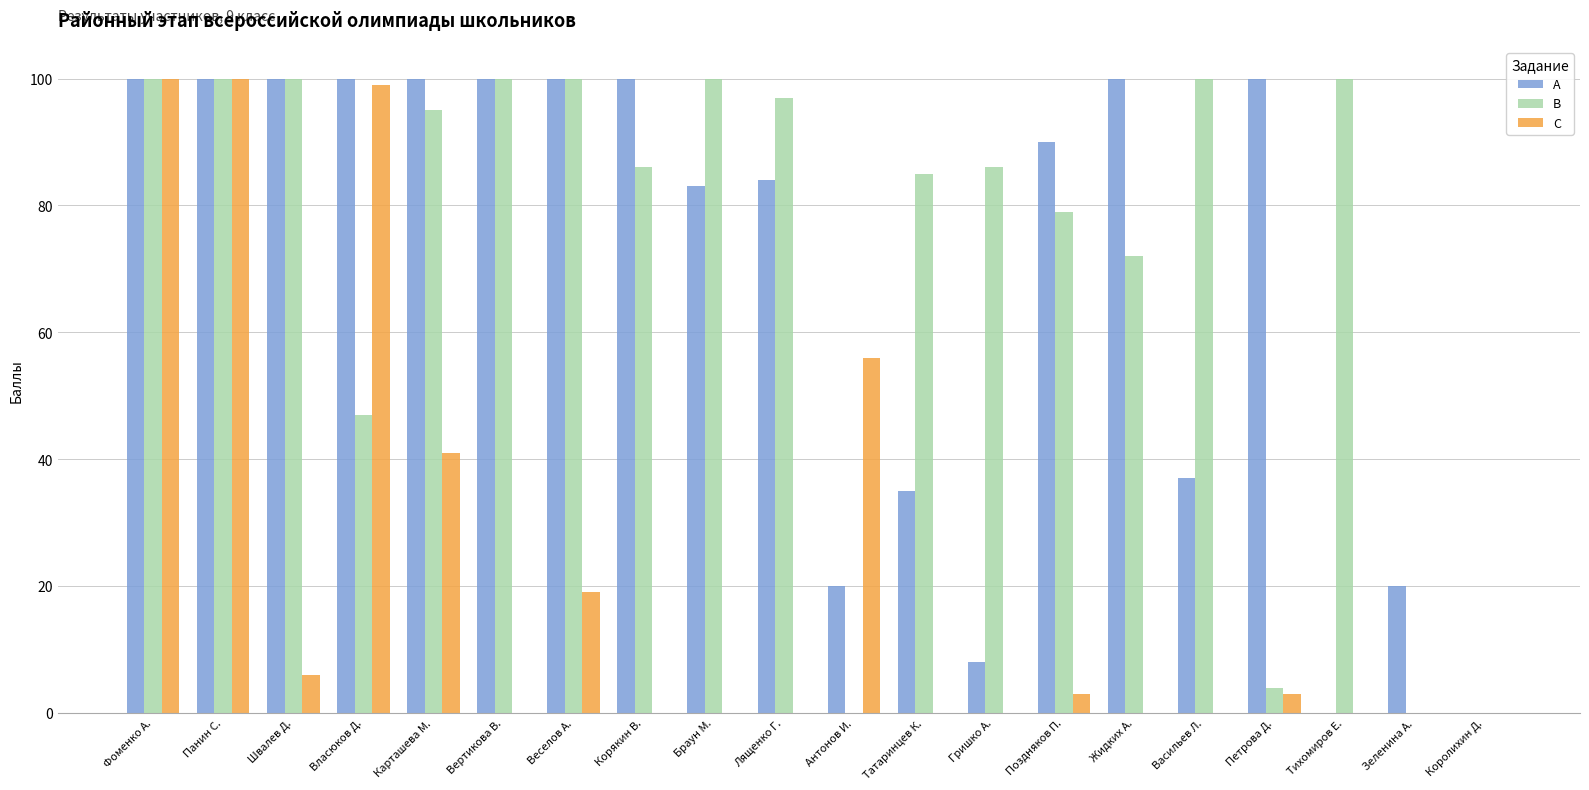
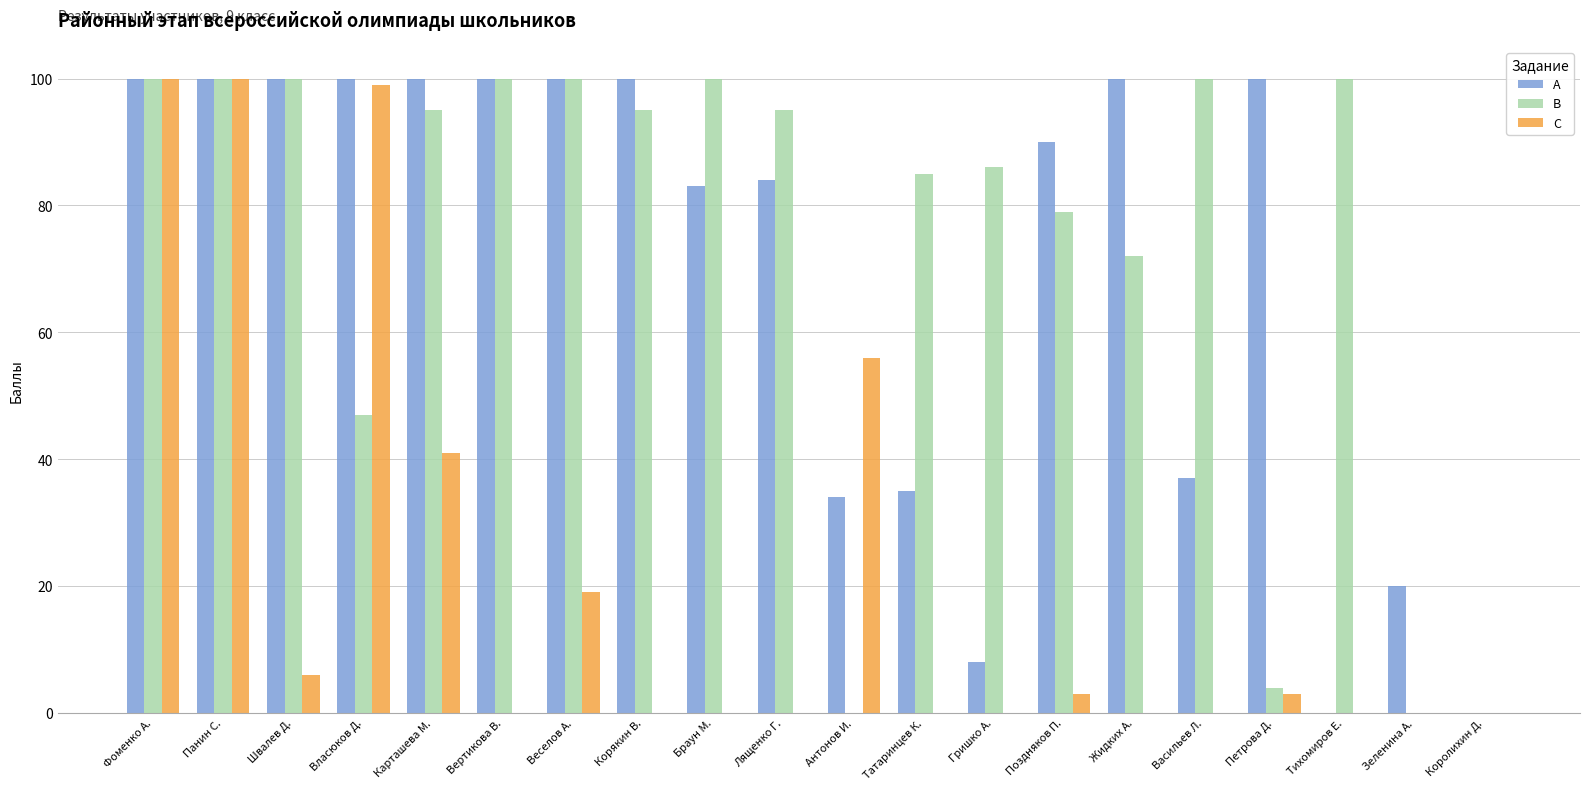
  {
    "A": {
      "Фоменко А.": 100,
      "Панин С.": 100,
      "Швалев Д.": 100,
      "Власюков Д.": 100,
      "Карташева М.": 100,
      "Вертикова В.": 100,
      "Веселов А.": 100,
      "Корякин В.": 100,
      "Браун М.": 83,
      "Лященко Г.": 84,
-     "Антонов И.": 20,
+     "Антонов И.": 34,
      "Татаринцев К.": 35,
      "Гришко А.": 8,
      "Поздняков П.": 90,
      "Жидких А.": 100,
      "Васильев Л.": 37,
      "Петрова Д.": 100,
      "Тихомиров Е.": 0,
      "Зеленина А.": 20,
      "Королихин Д.": 0
    },
    "B": {
      "Фоменко А.": 100,
      "Панин С.": 100,
      "Швалев Д.": 100,
      "Власюков Д.": 47,
      "Карташева М.": 95,
      "Вертикова В.": 100,
      "Веселов А.": 100,
-     "Корякин В.": 86,
+     "Корякин В.": 95,
      "Браун М.": 100,
-     "Лященко Г.": 97,
+     "Лященко Г.": 95,
      "Антонов И.": 0,
      "Татаринцев К.": 85,
      "Гришко А.": 86,
      "Поздняков П.": 79,
      "Жидких А.": 72,
      "Васильев Л.": 100,
      "Петрова Д.": 4,
      "Тихомиров Е.": 100,
      "Зеленина А.": 0,
      "Королихин Д.": 0
    },
    "C": {
      "Фоменко А.": 100,
      "Панин С.": 100,
      "Швалев Д.": 6,
      "Власюков Д.": 99,
      "Карташева М.": 41,
      "Вертикова В.": 0,
      "Веселов А.": 19,
      "Корякин В.": 0,
      "Браун М.": 0,
      "Лященко Г.": 0,
      "Антонов И.": 56,
      "Татаринцев К.": 0,
      "Гришко А.": 0,
      "Поздняков П.": 3,
      "Жидких А.": 0,
      "Васильев Л.": 0,
      "Петрова Д.": 3,
      "Тихомиров Е.": 0,
      "Зеленина А.": 0,
      "Королихин Д.": 0
    }
  }
